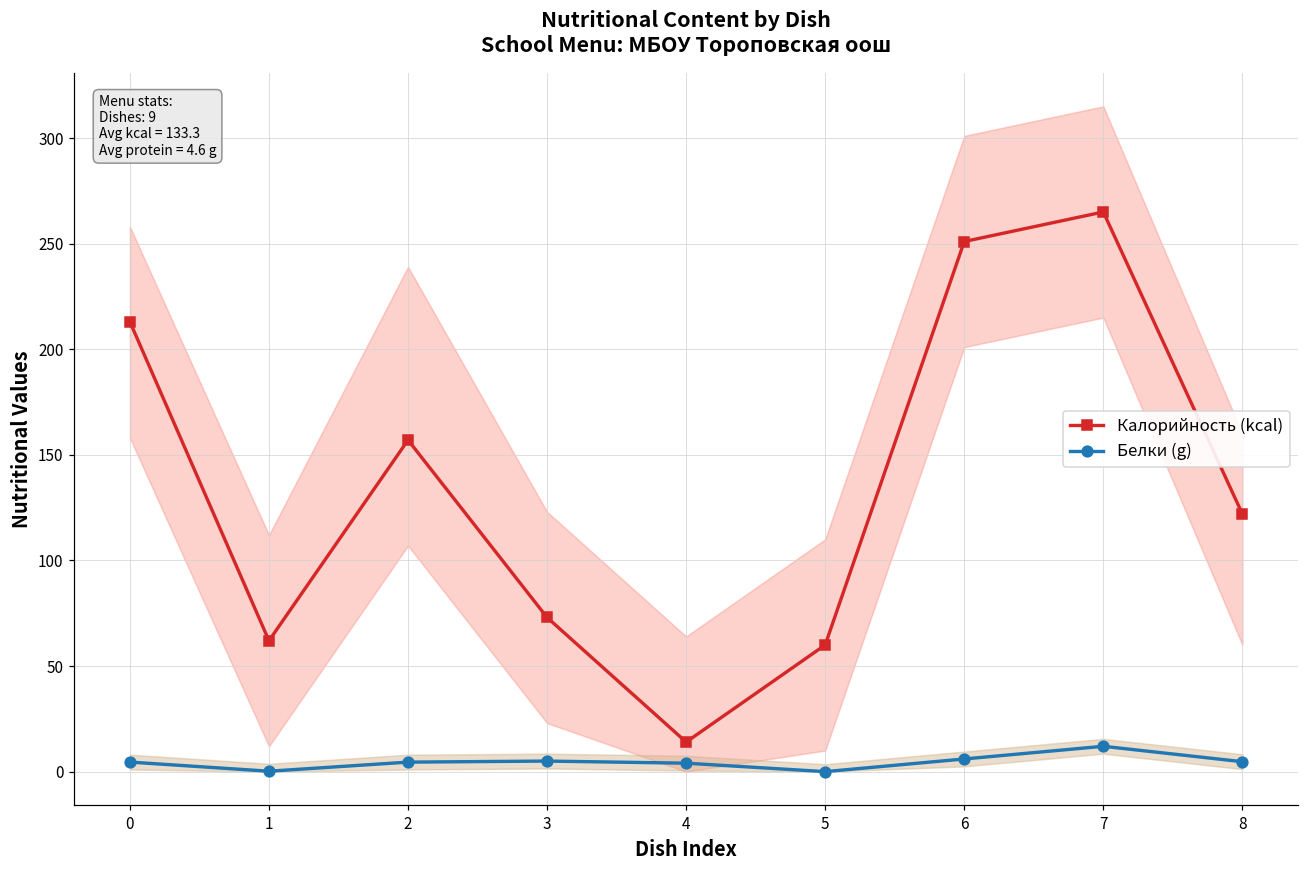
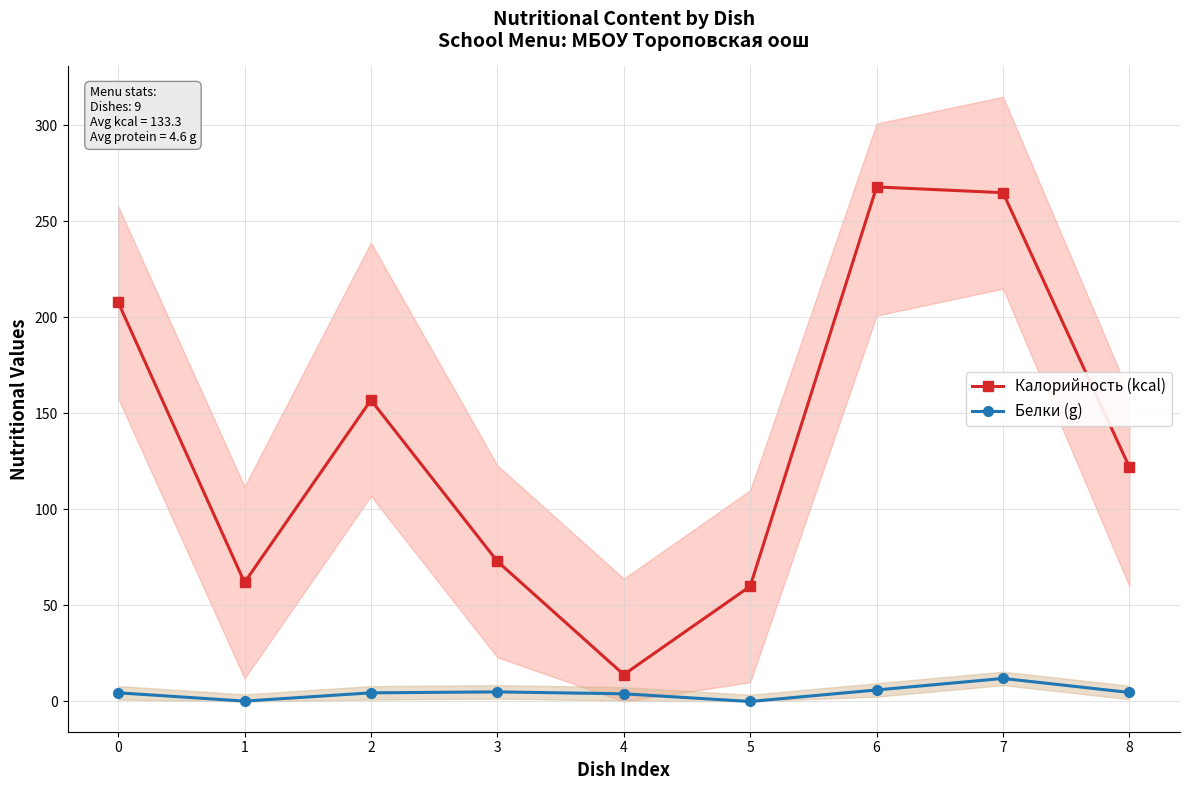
  {
    "Калорийность (kcal)": {
-     "0": 213,
+     "0": 208,
      "1": 62,
      "2": 157,
      "3": 73,
      "4": 14,
      "5": 60,
-     "6": 251,
+     "6": 268,
      "7": 265,
      "8": 122
    },
    "Белки (g)": {
      "0": 5,
      "1": 0,
      "2": 5,
      "3": 5,
      "4": 4,
      "5": 0,
      "6": 6,
      "7": 12,
      "8": 5
    }
  }
